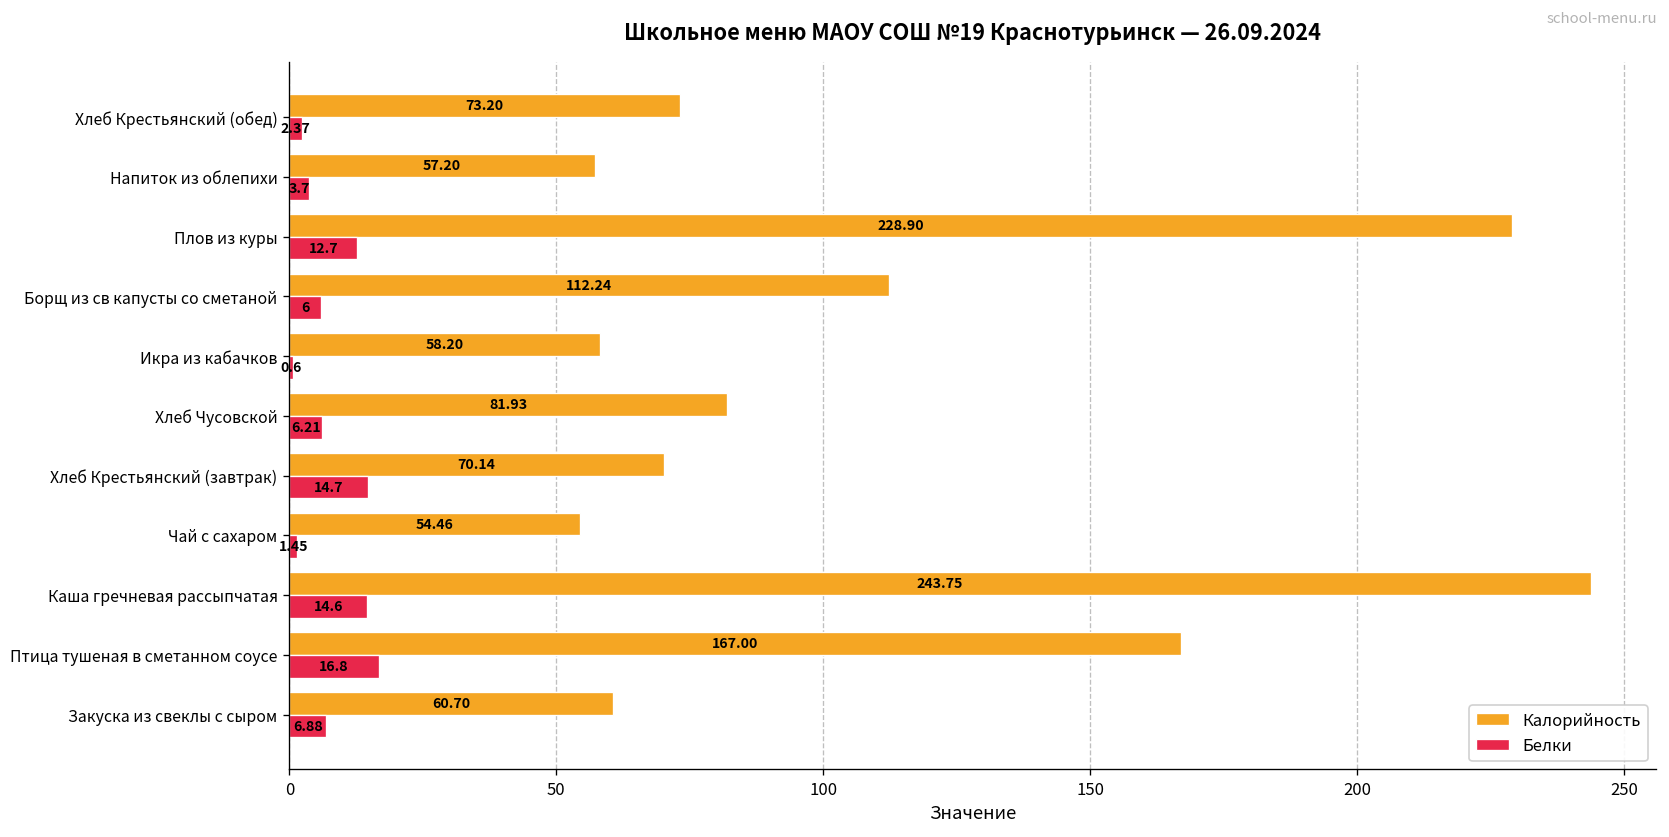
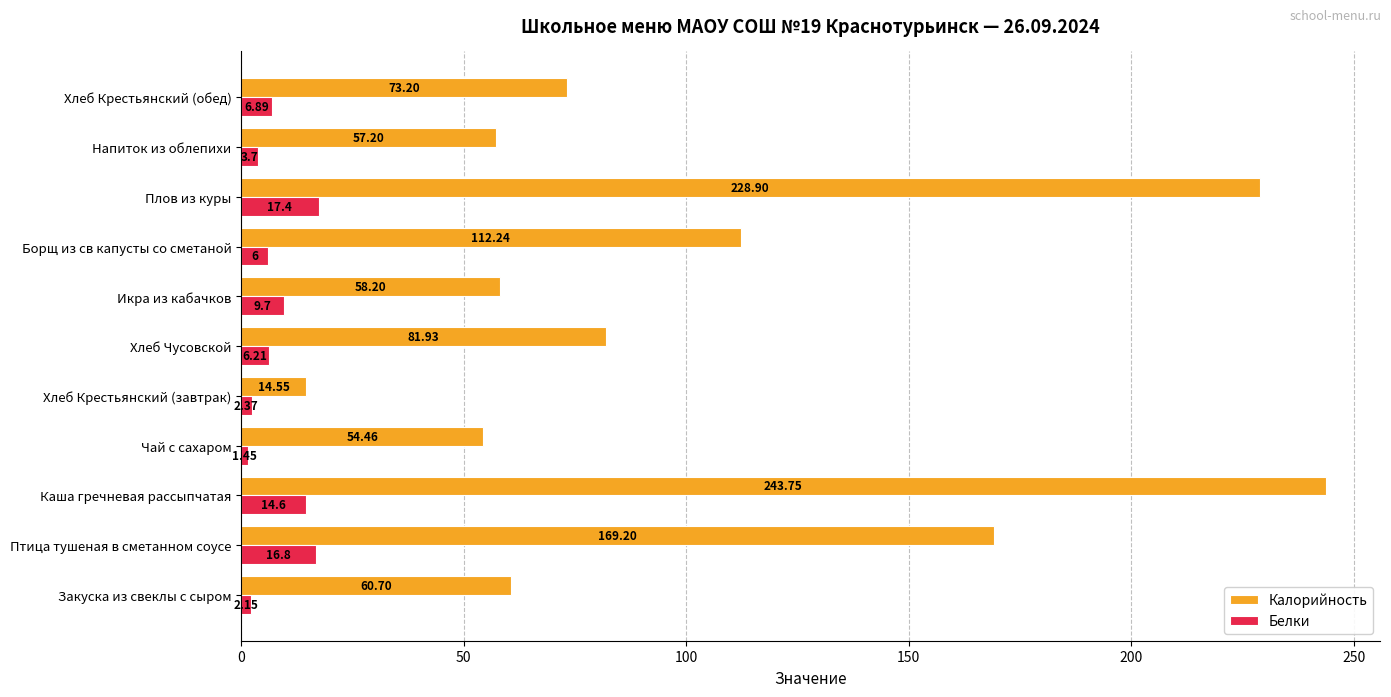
  {
    "Калорийность": {
      "Хлеб Крестьянский (обед)": 73.20,
      "Напиток из облепихи": 57.20,
      "Плов из куры": 228.90,
      "Борщ из св капусты со сметаной": 112.24,
      "Икра из кабачков": 58.20,
      "Хлеб Чусовской": 81.93,
-     "Хлеб Крестьянский (завтрак)": 70.14,
+     "Хлеб Крестьянский (завтрак)": 14.55,
      "Чай с сахаром": 54.46,
      "Каша гречневая рассыпчатая": 243.75,
-     "Птица тушеная в сметанном соусе": 167.00,
+     "Птица тушеная в сметанном соусе": 169.20,
      "Закуска из свеклы с сыром": 60.70
    },
    "Белки": {
-     "Хлеб Крестьянский (обед)": 2.37,
+     "Хлеб Крестьянский (обед)": 6.89,
      "Напиток из облепихи": 3.7,
-     "Плов из куры": 12.7,
+     "Плов из куры": 17.4,
      "Борщ из св капусты со сметаной": 6,
-     "Икра из кабачков": 0.6,
+     "Икра из кабачков": 9.7,
      "Хлеб Чусовской": 6.21,
-     "Хлеб Крестьянский (завтрак)": 14.7,
+     "Хлеб Крестьянский (завтрак)": 2.37,
      "Чай с сахаром": 1.45,
      "Каша гречневая рассыпчатая": 14.6,
      "Птица тушеная в сметанном соусе": 16.8,
-     "Закуска из свеклы с сыром": 6.88
+     "Закуска из свеклы с сыром": 2.15
    }
  }
